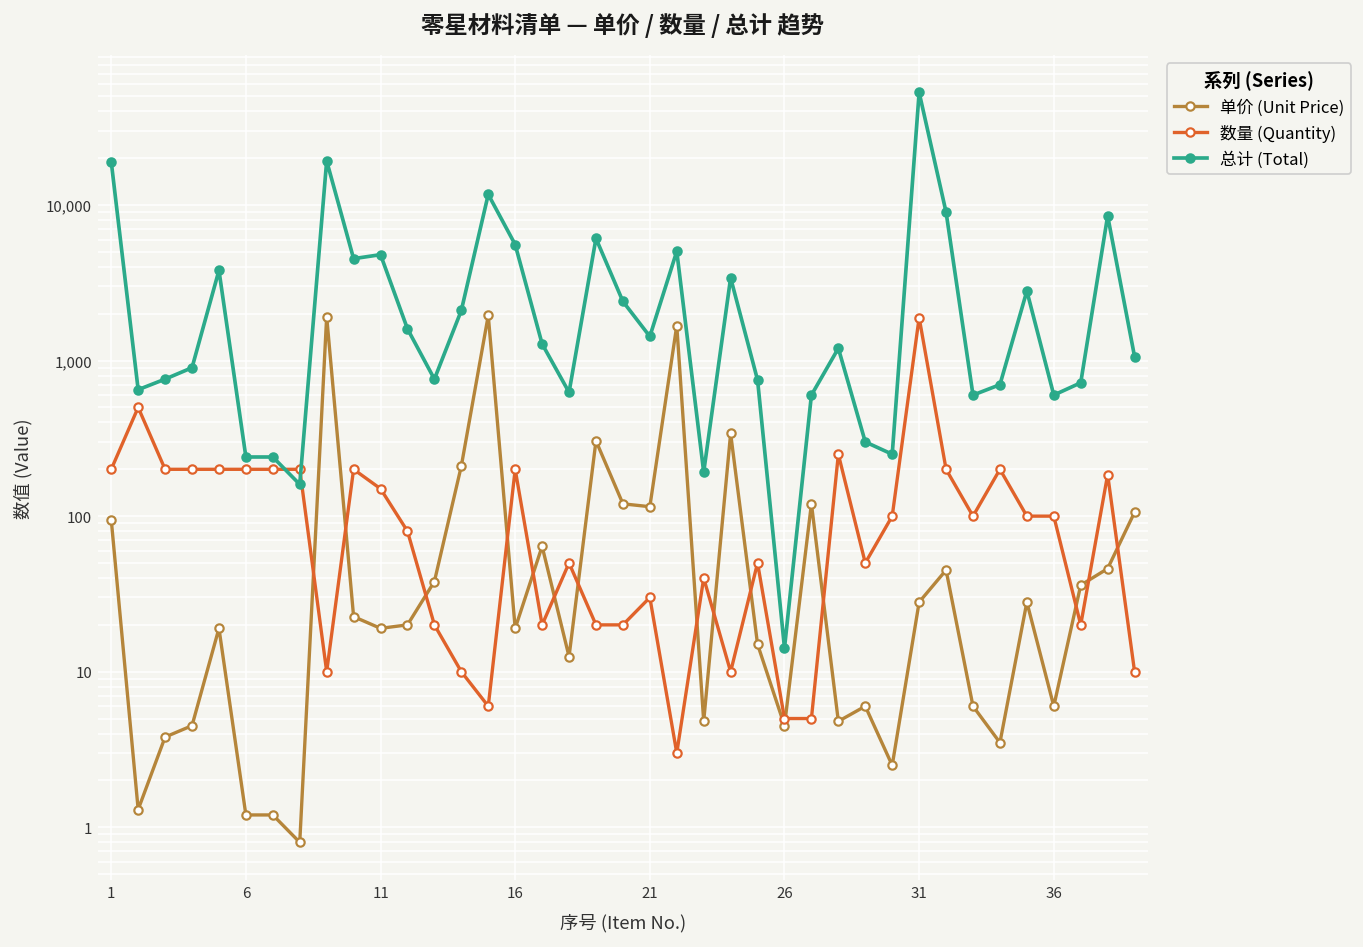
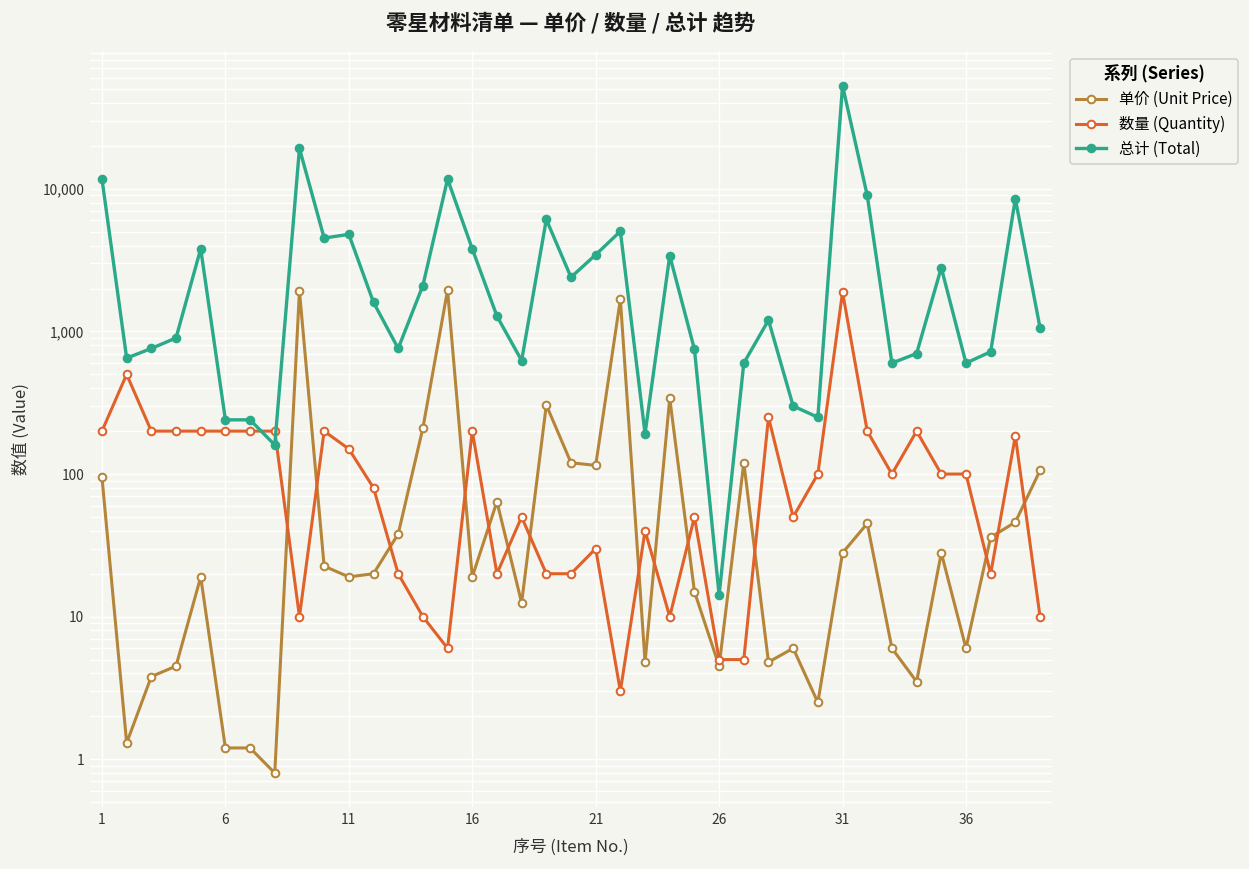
  {
    "总计 (Total)": {
-     "1": "19,000",
+     "1": "12,000",
      "6": "240",
      "11": "4,800",
-     "16": "5,600",
-     "21": "1,400",
+     "16": "3,800",
+     "21": "3,500",
      "26": "14",
      "31": "53,000",
      "36": "600"
    }
  }
